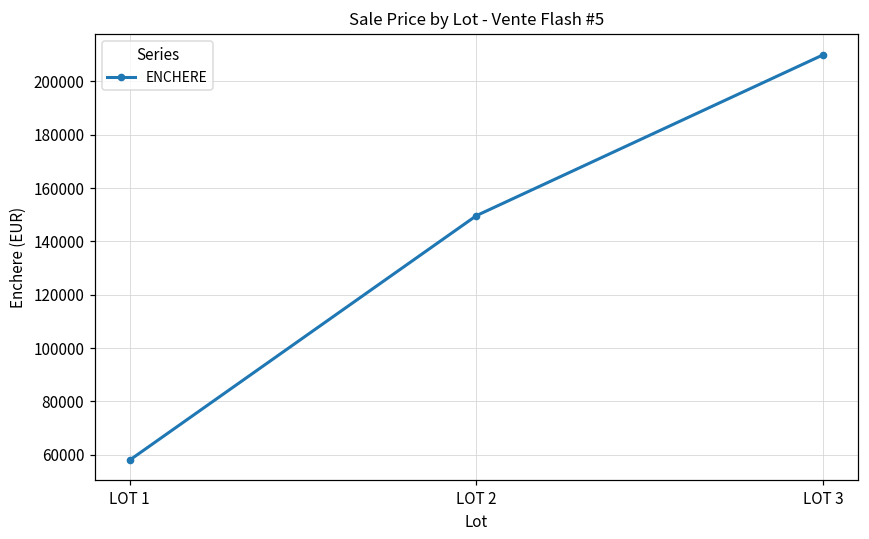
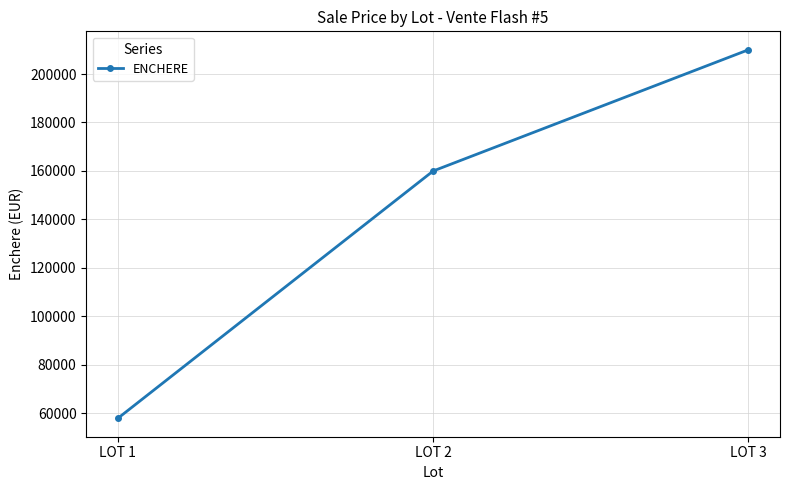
  {
    "LOT 1": 58000,
-   "LOT 2": 150000,
+   "LOT 2": 160000,
    "LOT 3": 210000
  }
